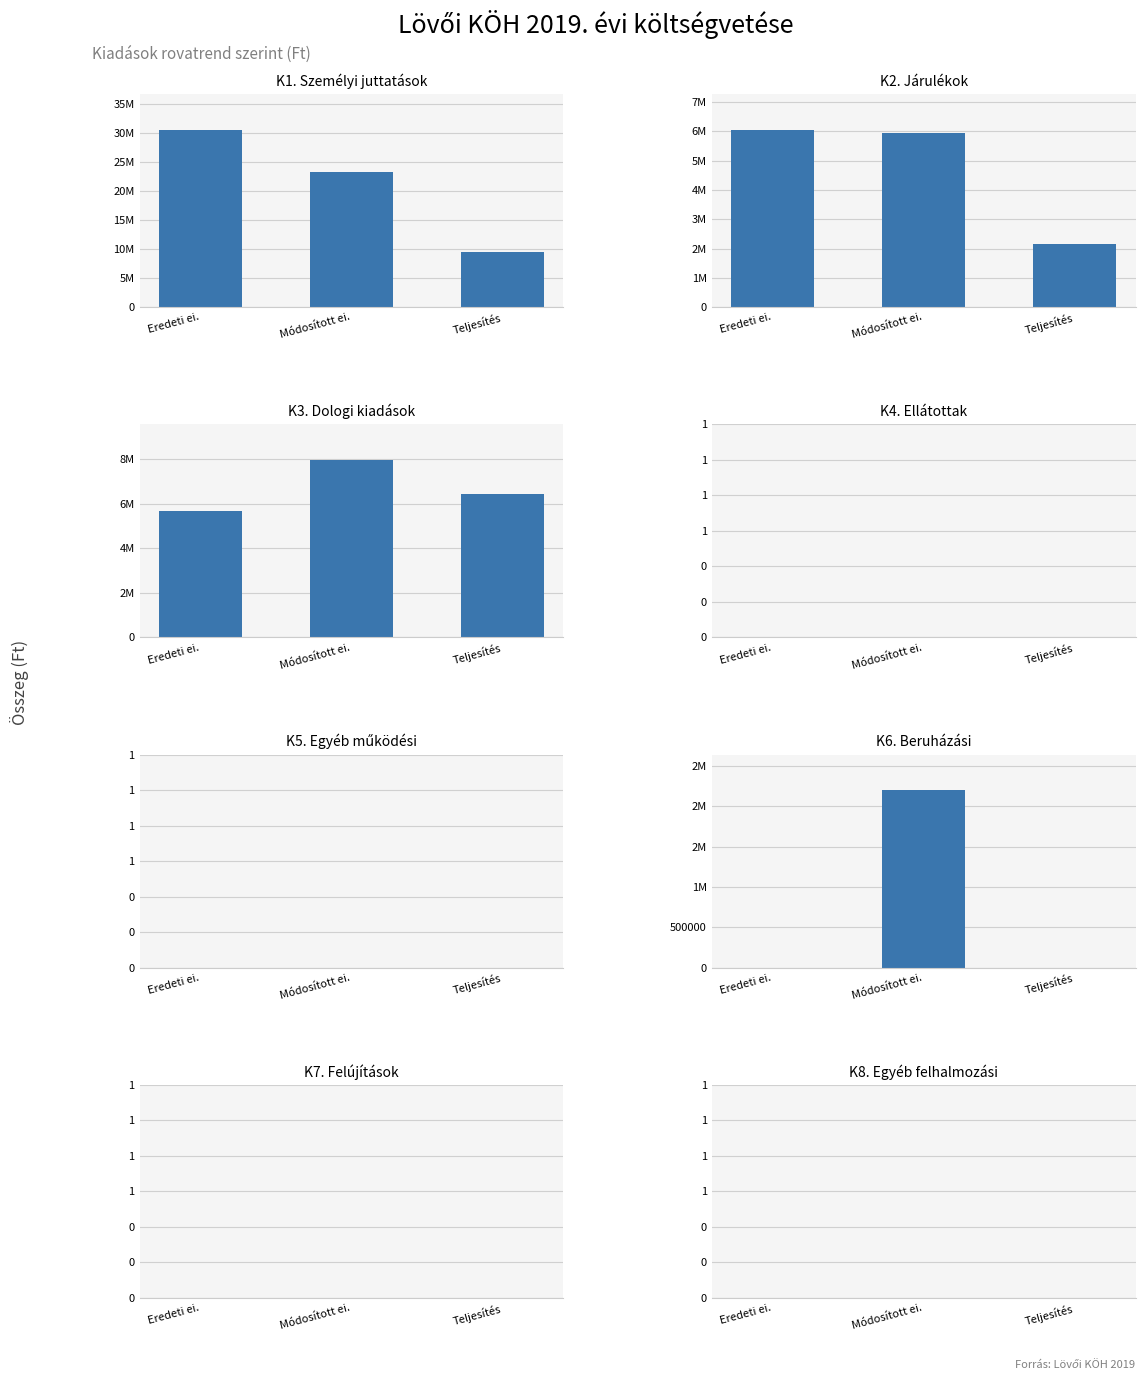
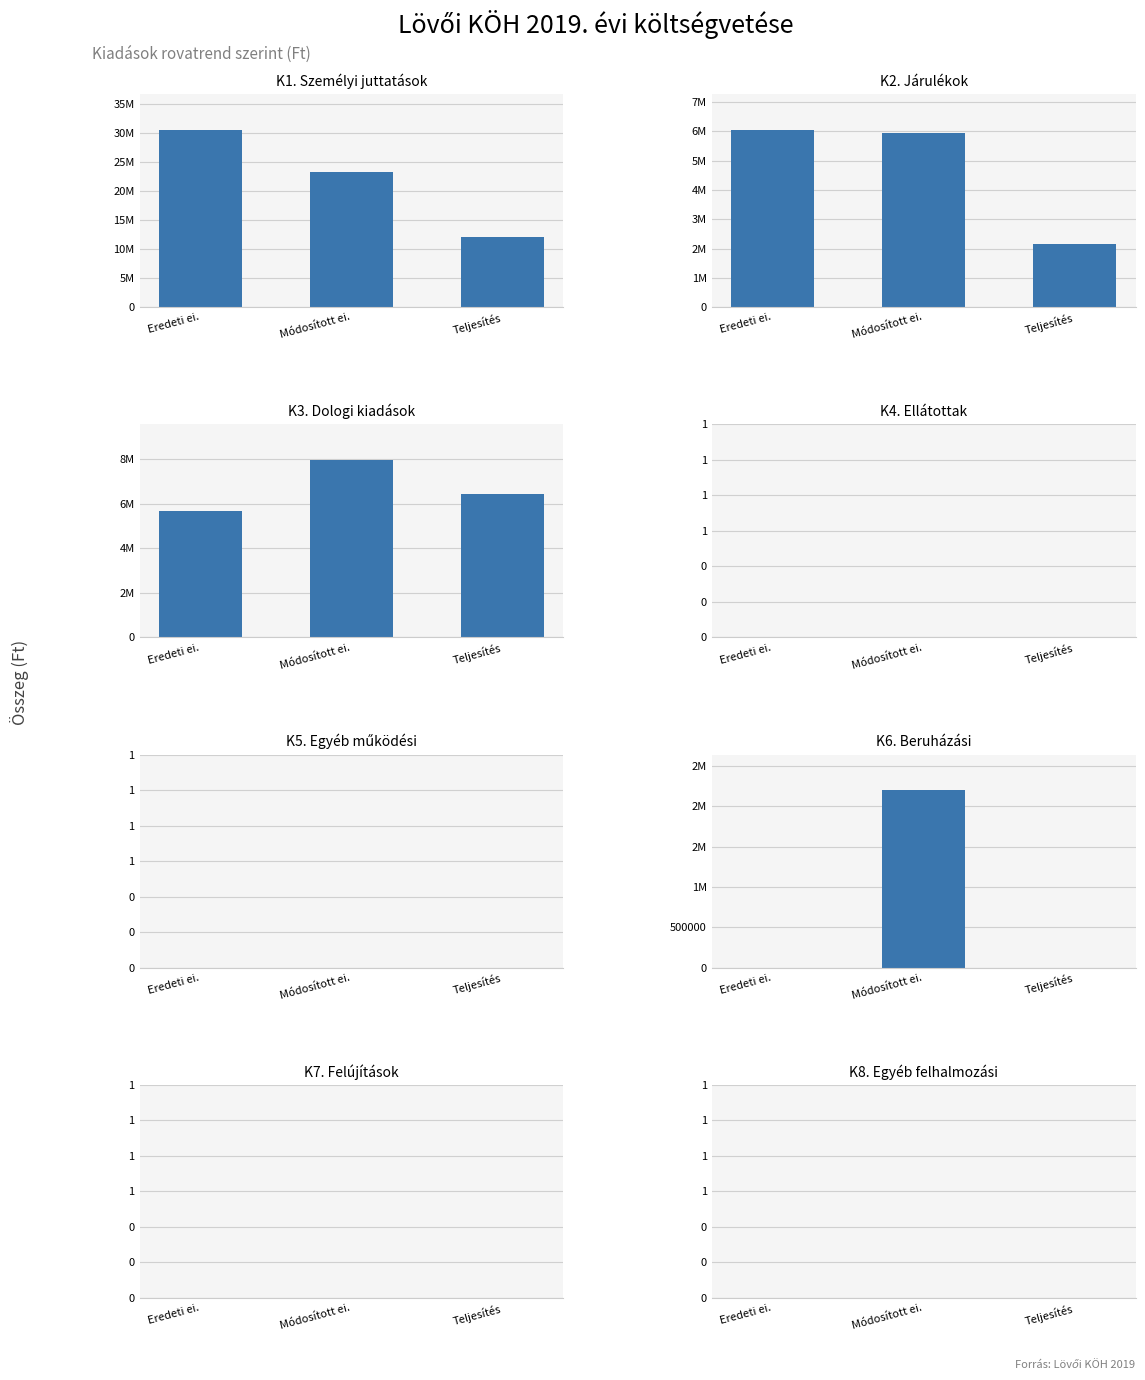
  {
    "K1. Személyi juttatások": {
      "Eredeti ei.": 31000000,
      "Módosított ei.": 23000000,
-     "Teljesítés": 10000000
+     "Teljesítés": 12000000
    },
    "K2. Járulékok": {
      "Eredeti ei.": 6100000,
      "Módosított ei.": 5900000,
      "Teljesítés": 2100000
    },
    "K3. Dologi kiadások": {
      "Eredeti ei.": 5700000,
      "Módosított ei.": 8000000,
      "Teljesítés": 6500000
    }
  }
